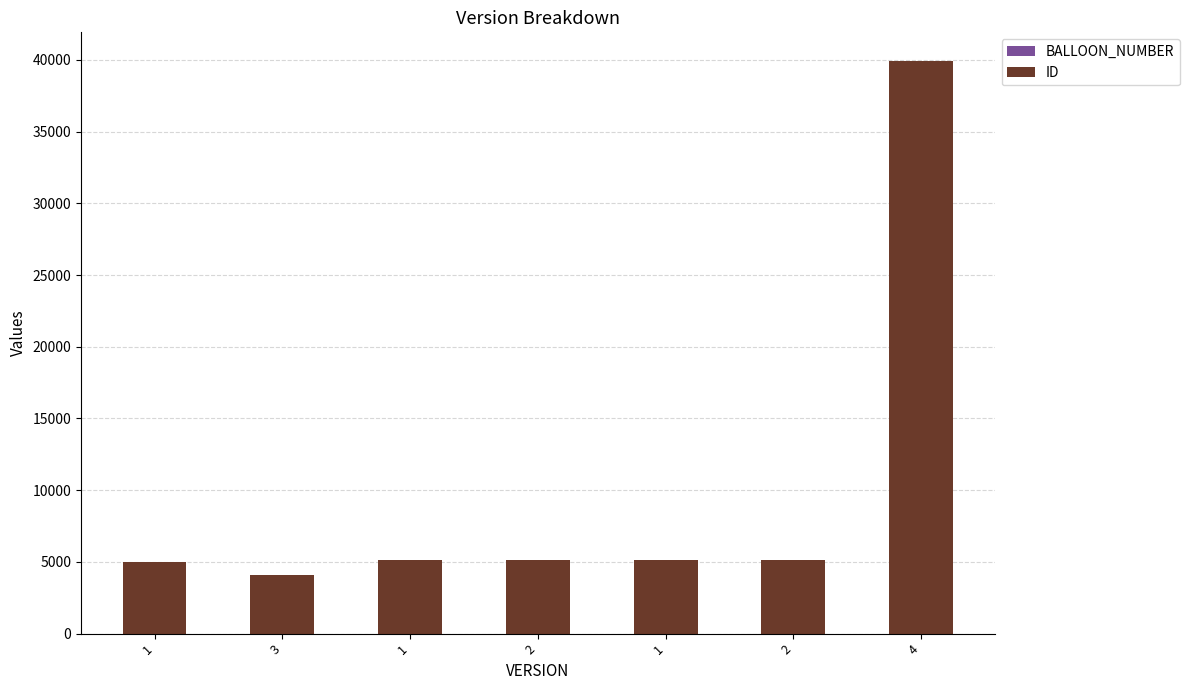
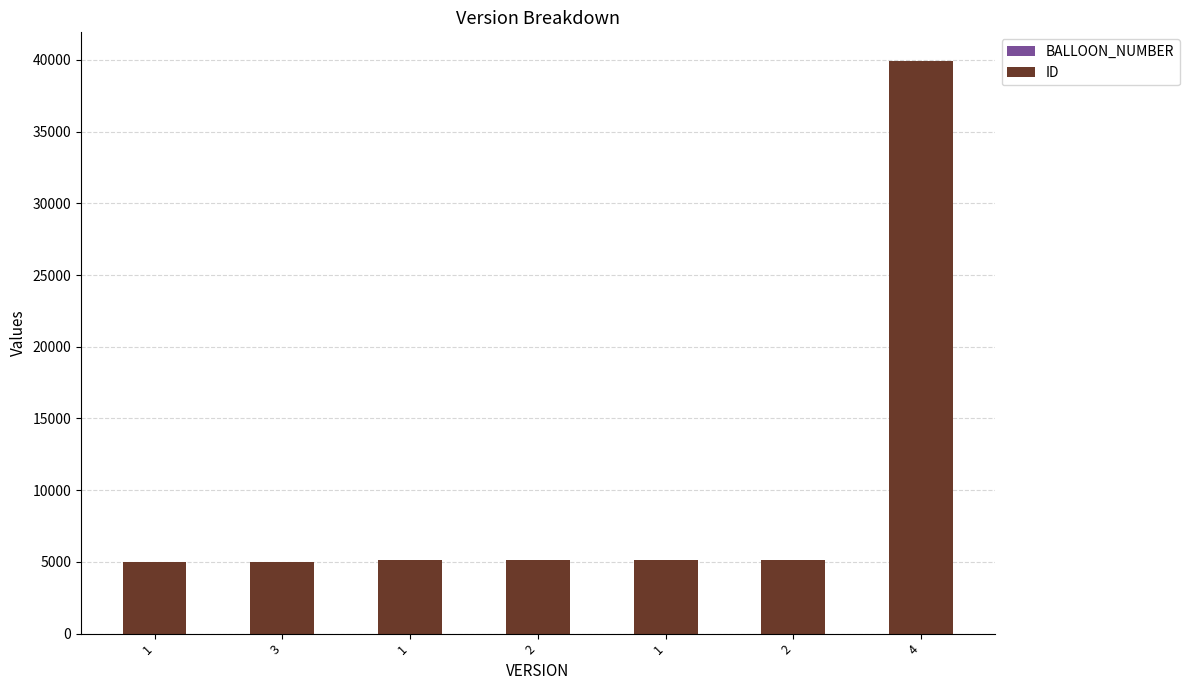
  {
    "ID": {
-     "3": 4100,
+     "3": 5000,
      "4": 39900
    }
  }
